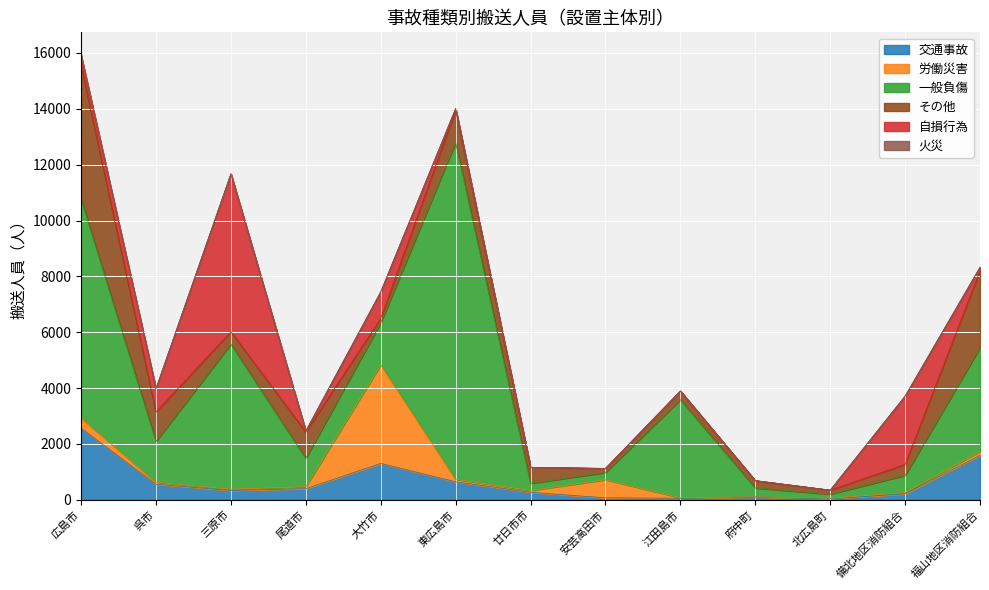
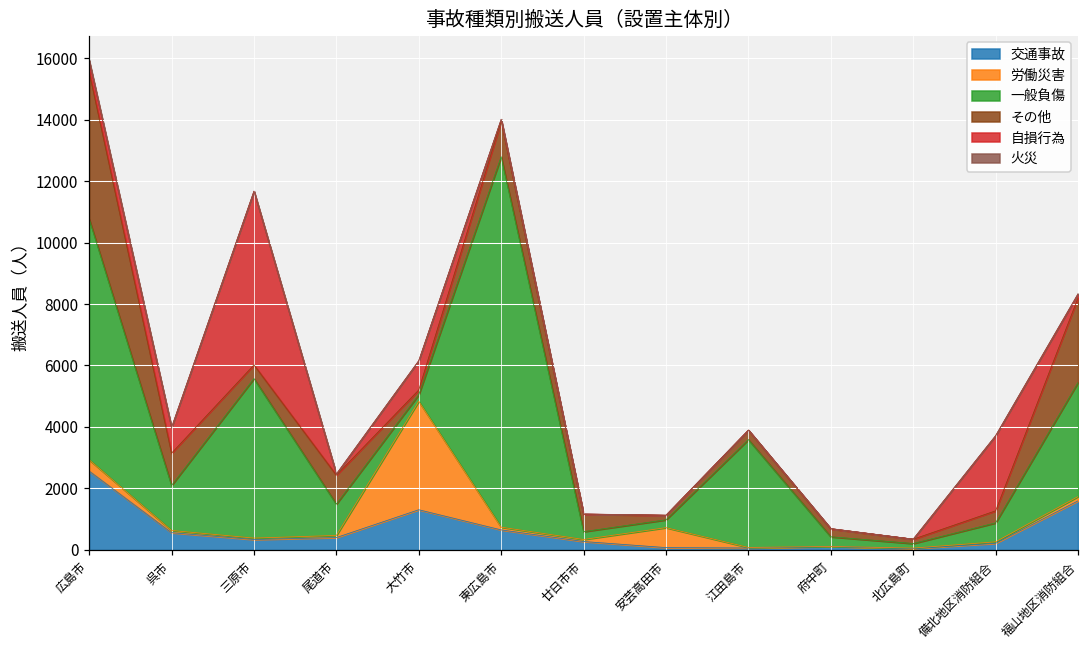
  {
    "交通事故": {
      "広島市": 2600,
      "大竹市": 1300,
      "安芸高田市": 100,
      "福山地区消防組合": 1600
    },
    "労働災害": {
      "広島市": 400,
      "大竹市": 3500,
      "安芸高田市": 700,
      "福山地区消防組合": 100
    },
    "一般負傷": {
      "広島市": 7800,
      "呉市": 1500,
      "三原市": 5200,
      "尾道市": 1000,
-     "大竹市": 1500,
+     "大竹市": 200,
      "東広島市": 12100,
      "廿日市市": 300,
      "安芸高田市": 300,
      "江田島市": 3500,
      "府中町": 300,
      "北広島町": 100,
      "備北地区消防組合": 600,
      "福山地区消防組合": 3700
    }
  }
